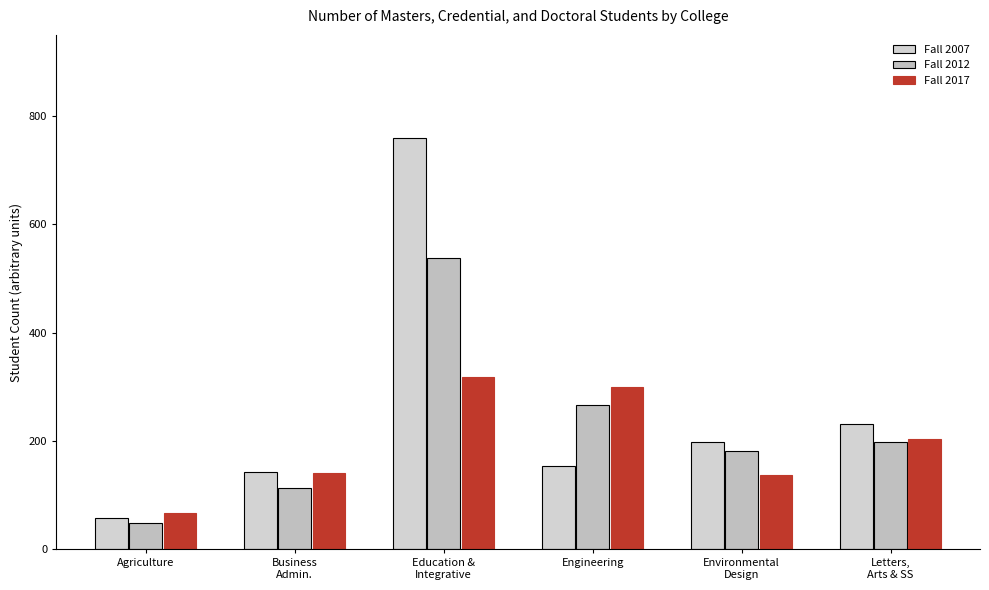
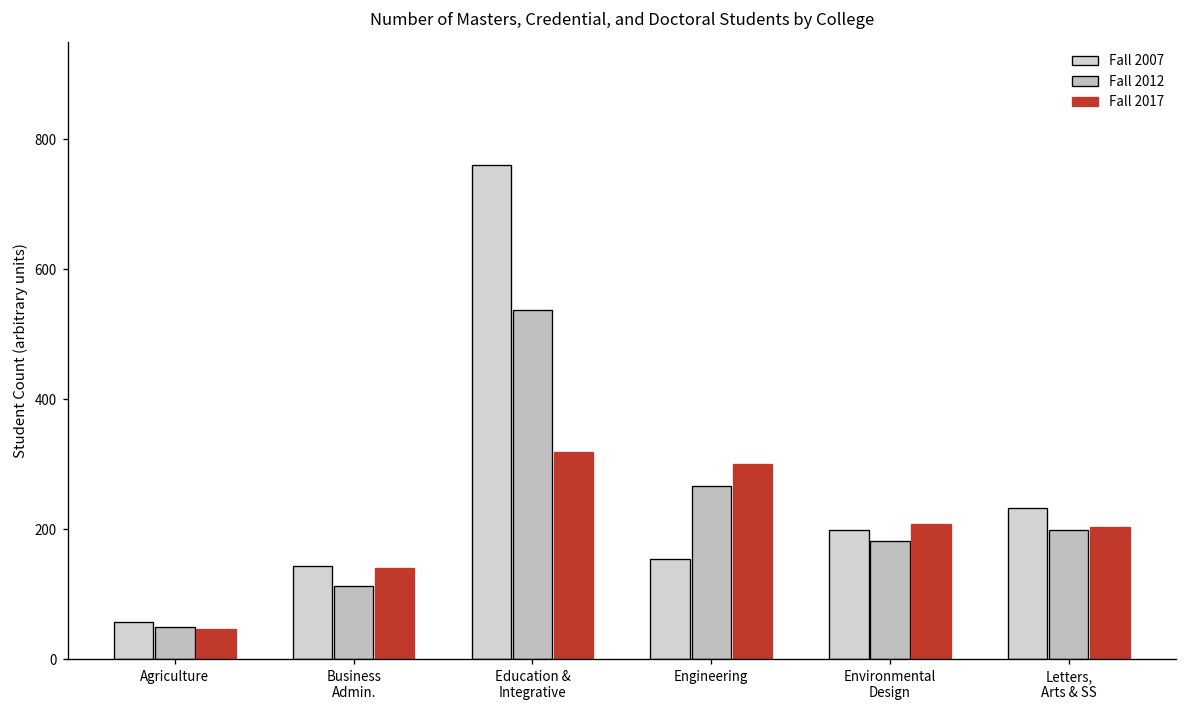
  {
    "Fall 2017": {
-     "Agriculture": 70,
+     "Agriculture": 50,
      "Business Admin.": 140,
      "Education & Integrative": 320,
      "Engineering": 300,
-     "Environmental Design": 140,
+     "Environmental Design": 210,
      "Letters, Arts & SS": 200
    }
  }
